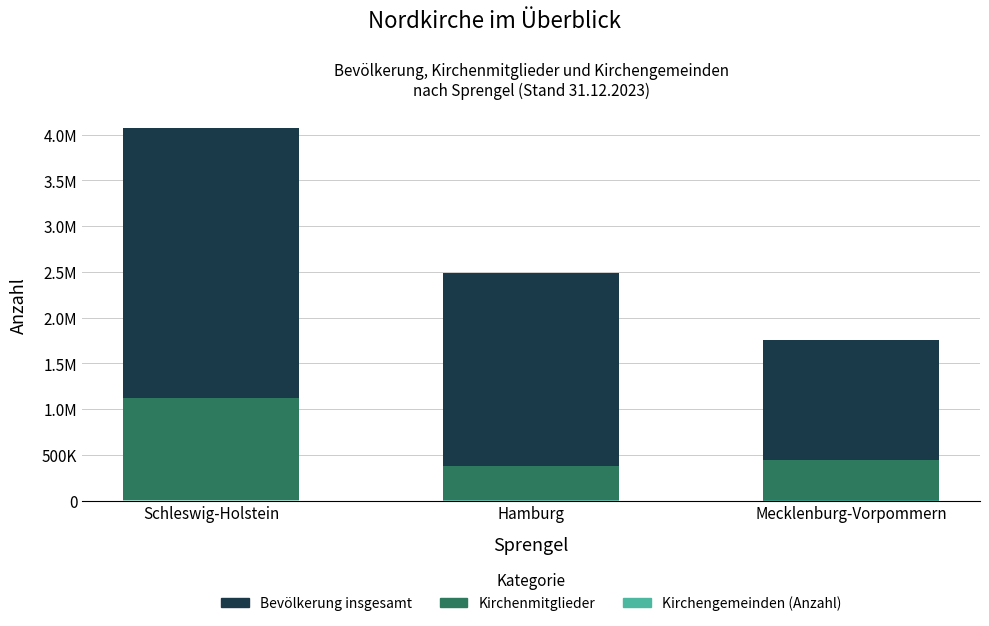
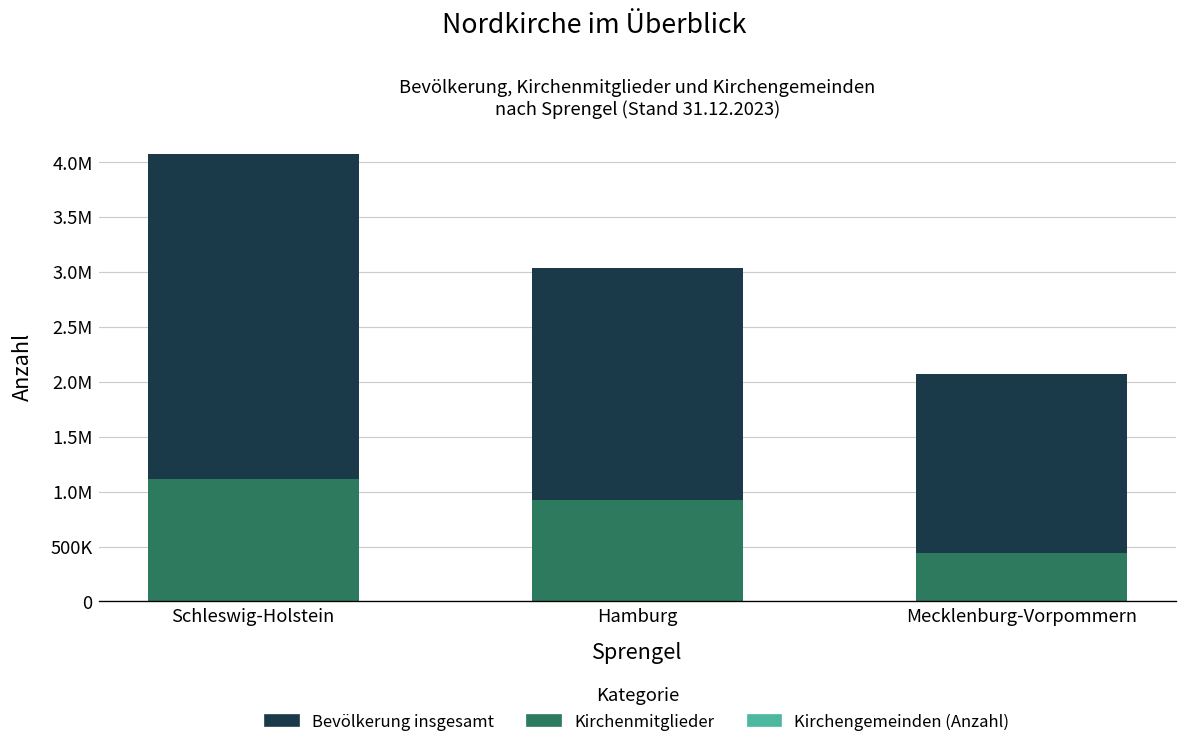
  {
    "Kirchenmitglieder": {
      "Schleswig-Holstein": 1100000,
-     "Hamburg": 400000,
+     "Hamburg": 900000,
      "Mecklenburg-Vorpommern": 400000
    },
    "Bevölkerung insgesamt": {
      "Schleswig-Holstein": 3000000,
      "Hamburg": 2100000,
-     "Mecklenburg-Vorpommern": 1300000
+     "Mecklenburg-Vorpommern": 1600000
    }
  }
